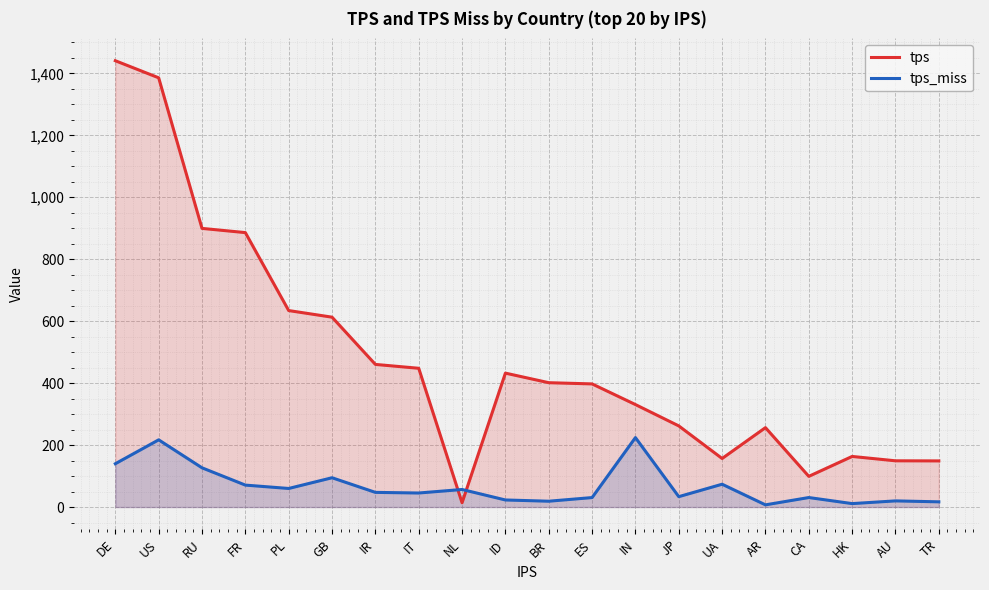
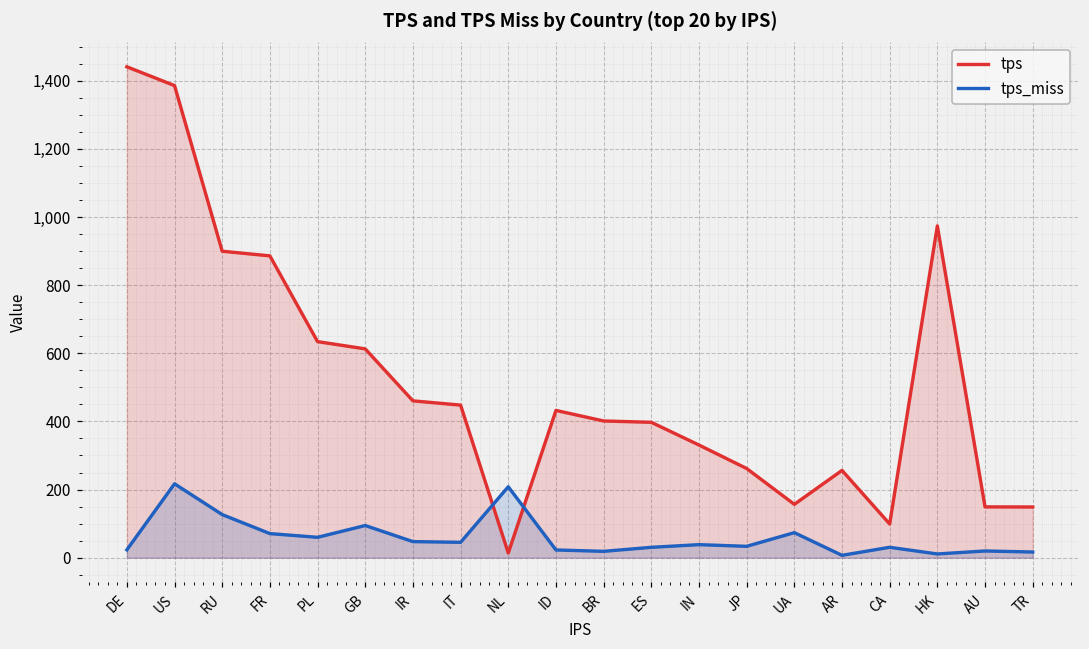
  {
    "tps": {
      "DE": "1,440",
      "US": "1,390",
      "RU": "900",
      "FR": "890",
      "PL": "630",
      "GB": "610",
      "IR": "460",
      "IT": "450",
      "NL": "10",
      "ID": "430",
      "BR": "400",
      "ES": "400",
      "IN": "330",
      "JP": "260",
      "UA": "160",
      "AR": "260",
      "CA": "100",
-     "HK": "160",
+     "HK": "970",
      "AU": "150",
      "TR": "150"
    },
    "tps_miss": {
-     "DE": "140",
+     "DE": "20",
      "US": "220",
      "RU": "130",
      "FR": "70",
      "PL": "60",
      "GB": "90",
      "IR": "50",
      "IT": "50",
-     "NL": "60",
+     "NL": "210",
      "ID": "20",
      "BR": "20",
      "ES": "30",
-     "IN": "220",
+     "IN": "40",
      "JP": "30",
      "UA": "70",
      "AR": "10",
      "CA": "30",
      "HK": "10",
      "AU": "20",
      "TR": "20"
    }
  }
